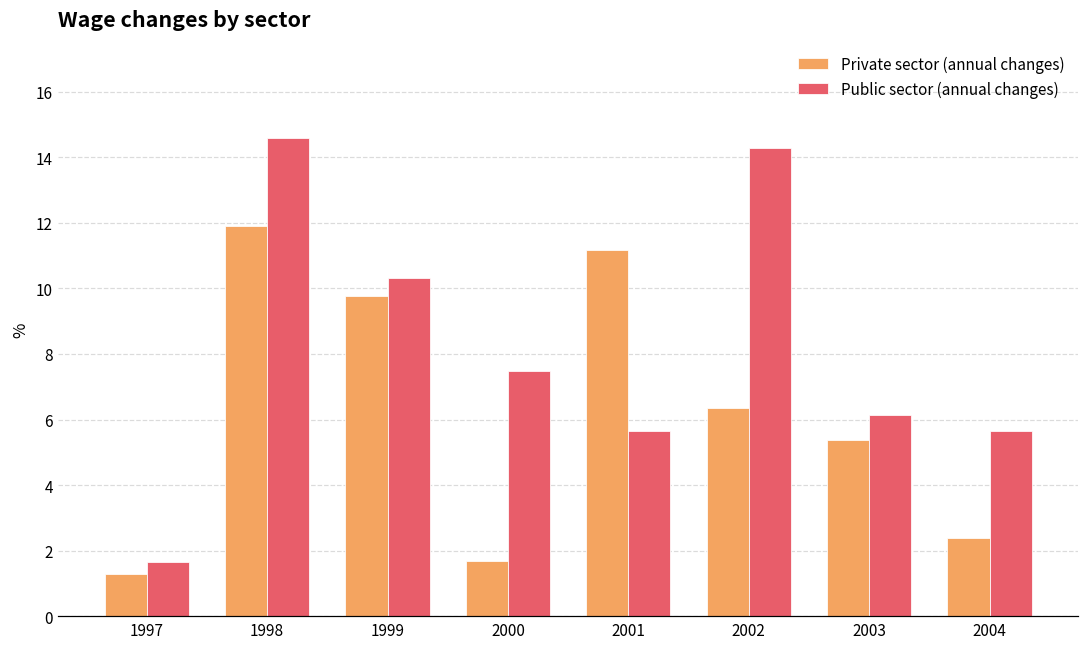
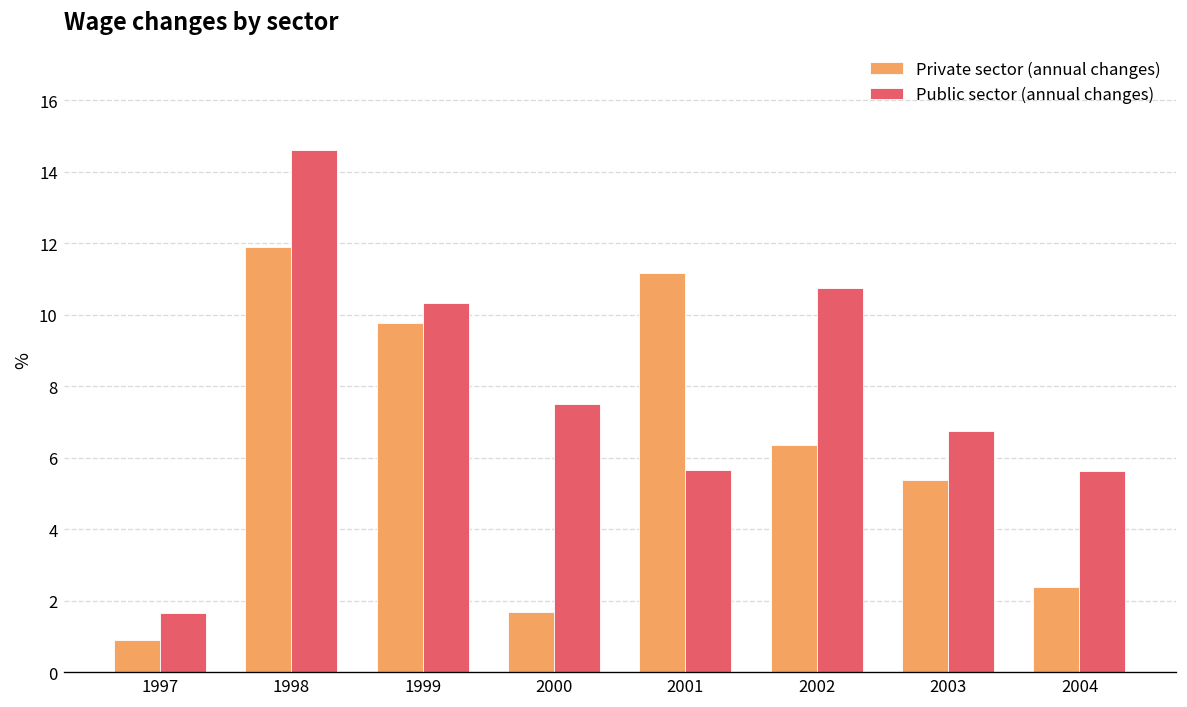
  {
    "Private sector (annual changes)": {
-     "1997": 1.3,
+     "1997": 0.9,
      "1998": 11.9,
      "1999": 9.8,
      "2000": 1.7,
      "2001": 11.2,
      "2002": 6.4,
      "2003": 5.4,
      "2004": 2.4
    },
    "Public sector (annual changes)": {
      "1997": 1.7,
      "1998": 14.6,
      "1999": 10.3,
      "2000": 7.5,
      "2001": 5.7,
-     "2002": 14.3,
-     "2003": 6.1,
+     "2002": 10.8,
+     "2003": 6.8,
      "2004": 5.6
    }
  }
